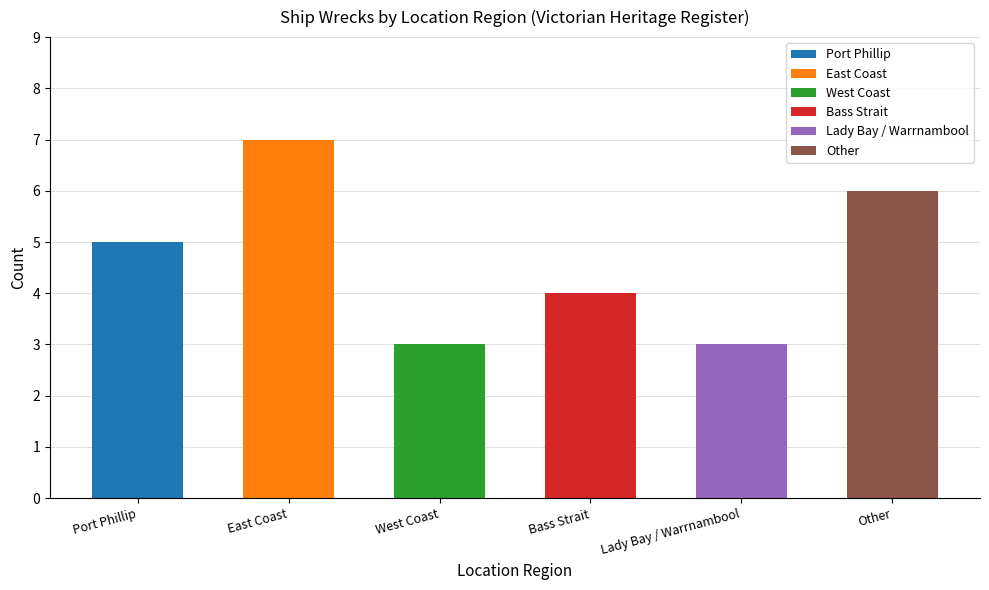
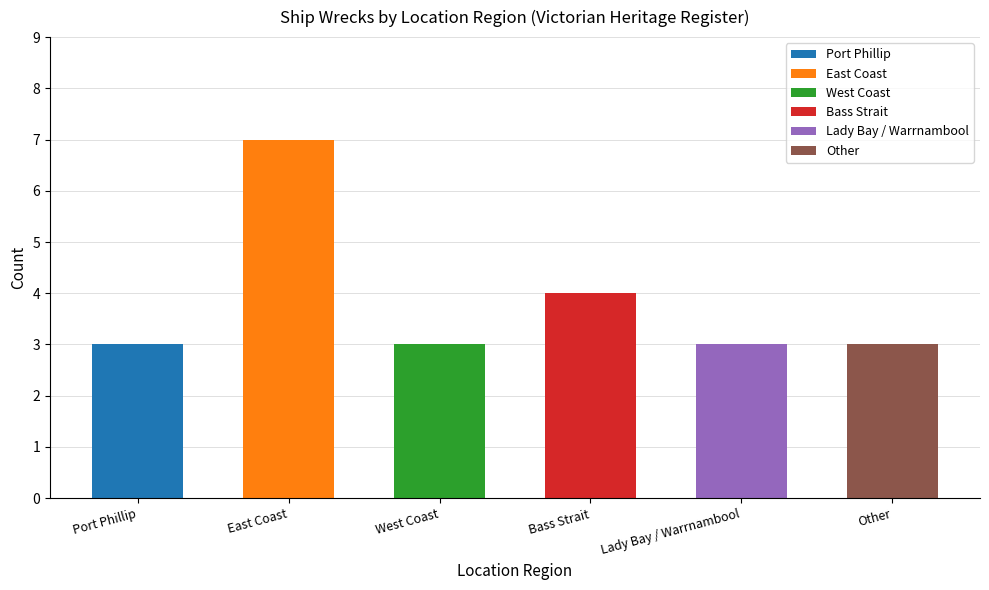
  {
-   "Port Phillip": 5,
+   "Port Phillip": 3,
    "East Coast": 7,
    "West Coast": 3,
    "Bass Strait": 4,
    "Lady Bay / Warrnambool": 3,
-   "Other": 6
+   "Other": 3
  }
